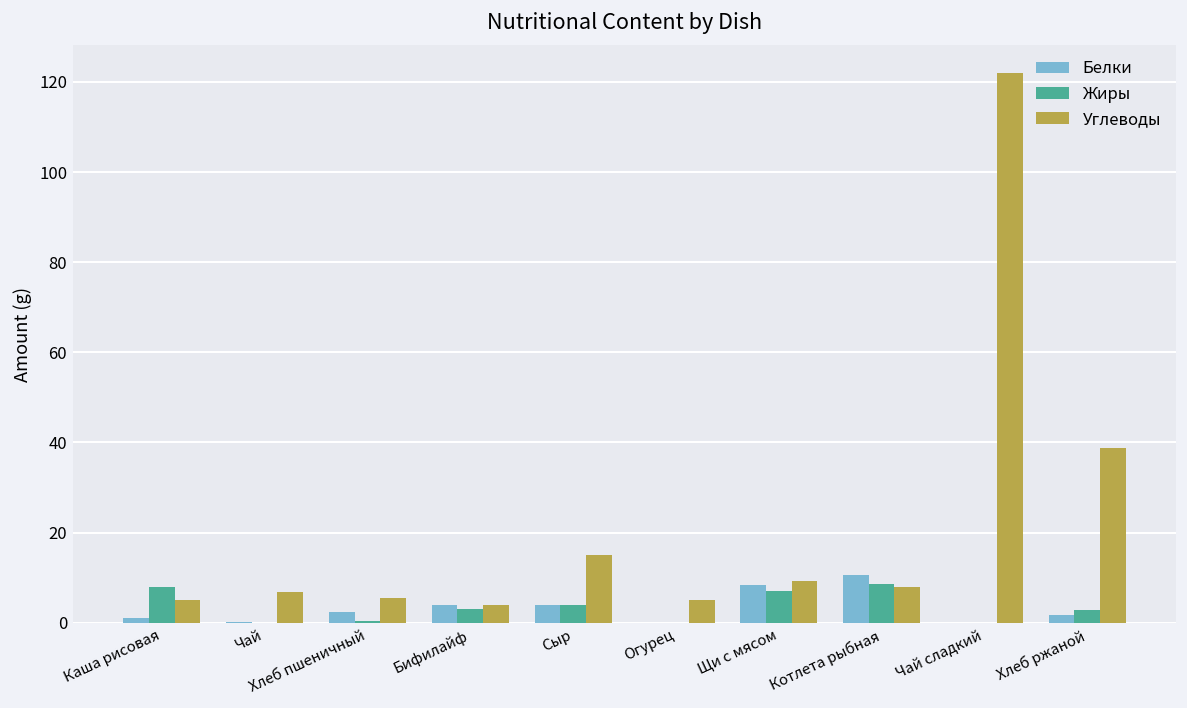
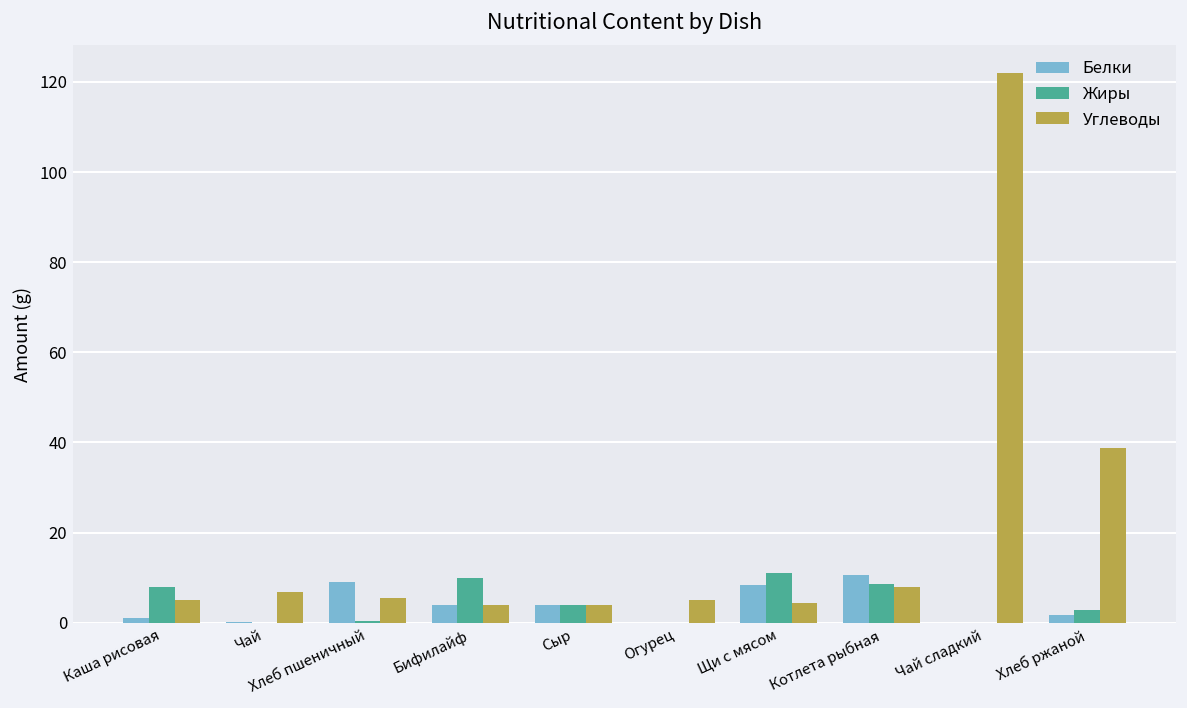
  {
    "Белки": {
      "Каша рисовая": 1,
-     "Хлеб пшеничный": 2,
+     "Хлеб пшеничный": 9,
      "Бифилайф": 4,
      "Сыр": 4,
      "Огурец": 0,
      "Щи с мясом": 8,
      "Котлета рыбная": 11,
      "Чай сладкий": 0,
      "Хлеб ржаной": 2
    },
    "Жиры": {
      "Каша рисовая": 8,
      "Чай": 0,
-     "Бифилайф": 3,
+     "Бифилайф": 10,
      "Сыр": 4,
      "Огурец": 0,
-     "Щи с мясом": 7,
+     "Щи с мясом": 11,
      "Котлета рыбная": 9,
      "Чай сладкий": 0,
      "Хлеб ржаной": 3
    },
    "Углеводы": {
      "Каша рисовая": 5,
      "Чай": 7,
      "Хлеб пшеничный": 5,
      "Бифилайф": 4,
-     "Сыр": 15,
+     "Сыр": 4,
      "Огурец": 5,
-     "Щи с мясом": 9,
+     "Щи с мясом": 4,
      "Котлета рыбная": 8,
      "Чай сладкий": 122,
      "Хлеб ржаной": 39
    }
  }
